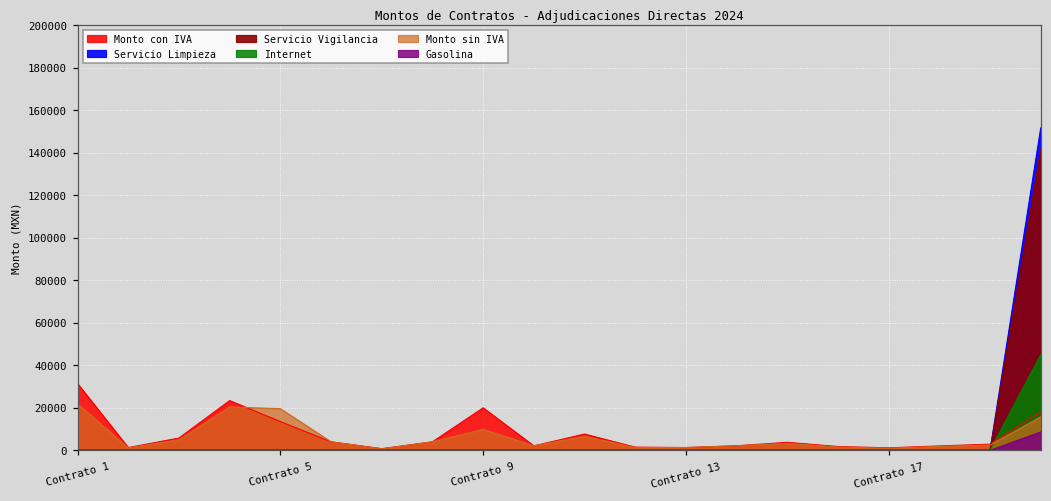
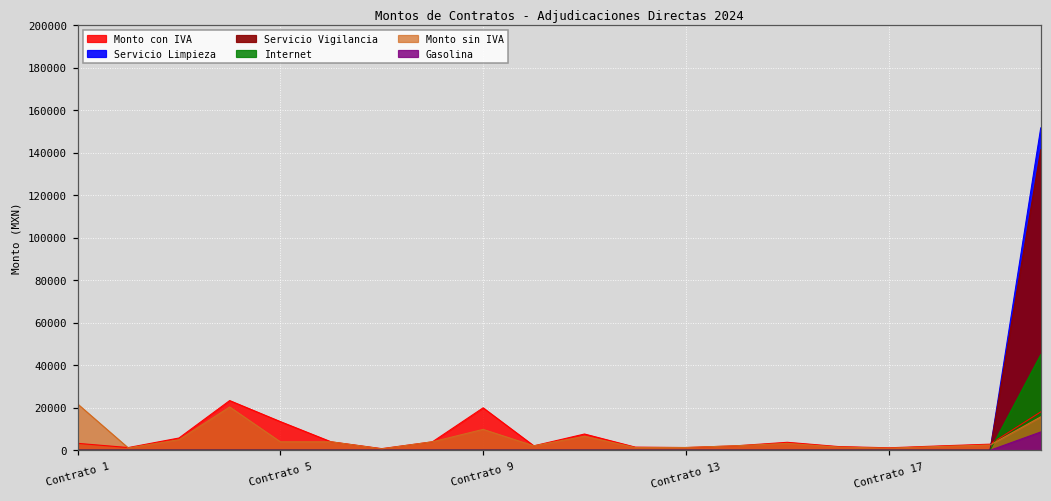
  {
    "Monto con IVA": {
-     "Contrato 1": 31000,
+     "Contrato 1": 3000,
      "Contrato 5": 14000,
      "Contrato 9": 20000
    },
    "Monto sin IVA": {
      "Contrato 1": 22000,
-     "Contrato 5": 20000,
+     "Contrato 5": 4000,
      "Contrato 9": 10000
    }
  }
